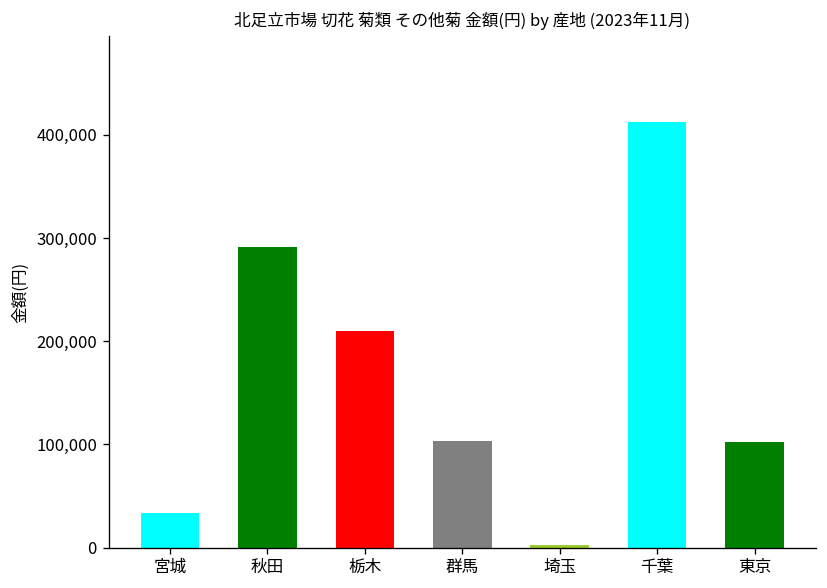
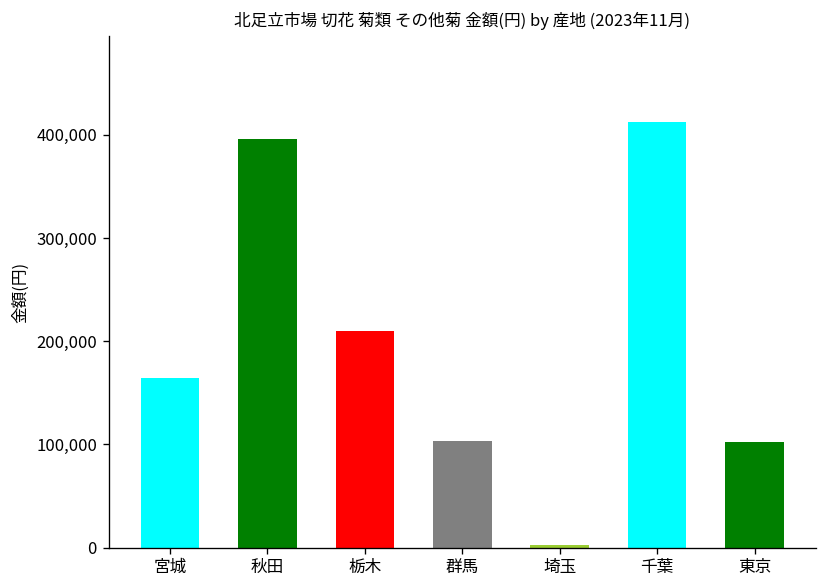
  {
-   "宮城": "30,000",
-   "秋田": "290,000",
+   "宮城": "160,000",
+   "秋田": "400,000",
    "栃木": "210,000",
    "群馬": "100,000",
    "千葉": "410,000",
    "東京": "100,000"
  }
